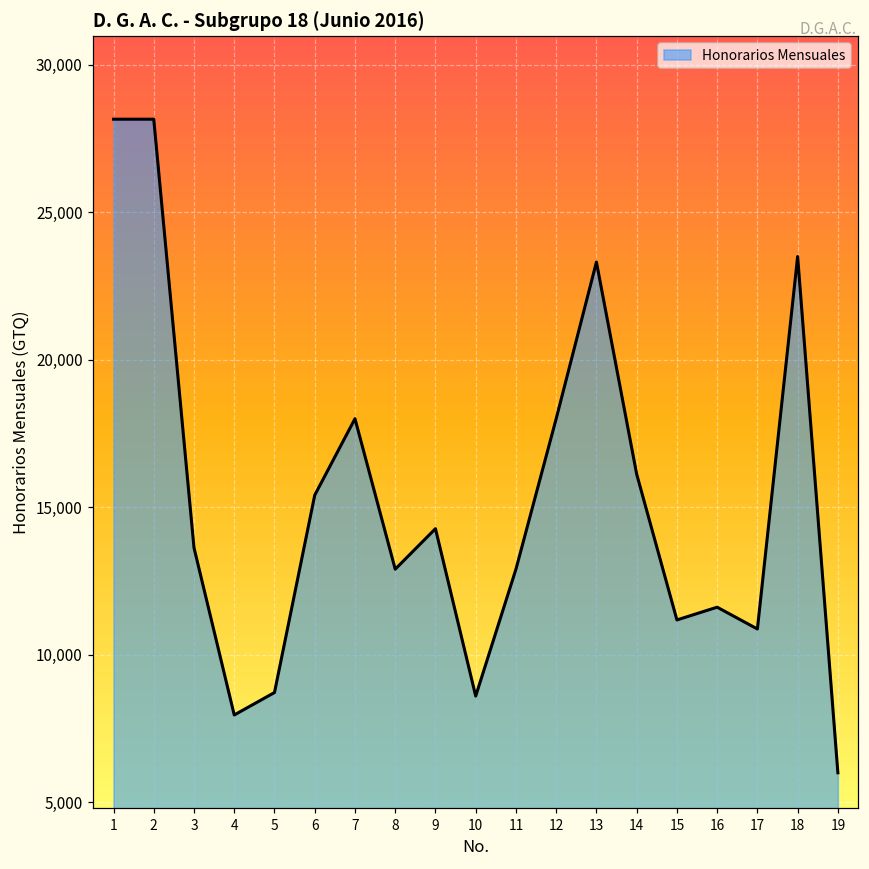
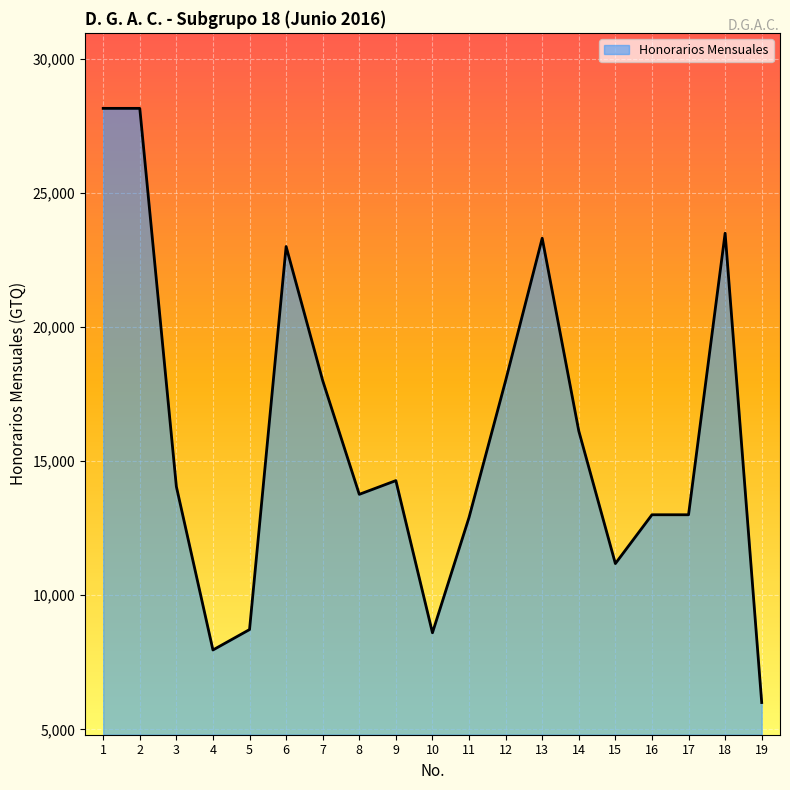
  {
    "1": "28,200",
    "2": "28,200",
-   "3": "13,600",
+   "3": "14,100",
    "4": "8,000",
    "5": "8,700",
-   "6": "15,400",
+   "6": "23,000",
    "7": "18,000",
-   "8": "12,900",
+   "8": "13,800",
    "9": "14,300",
    "10": "8,600",
    "11": "12,900",
    "12": "18,000",
    "13": "23,300",
    "14": "16,100",
    "15": "11,200",
-   "16": "11,600",
-   "17": "10,900",
+   "16": "13,000",
+   "17": "13,000",
    "18": "23,500",
    "19": "6,000"
  }
